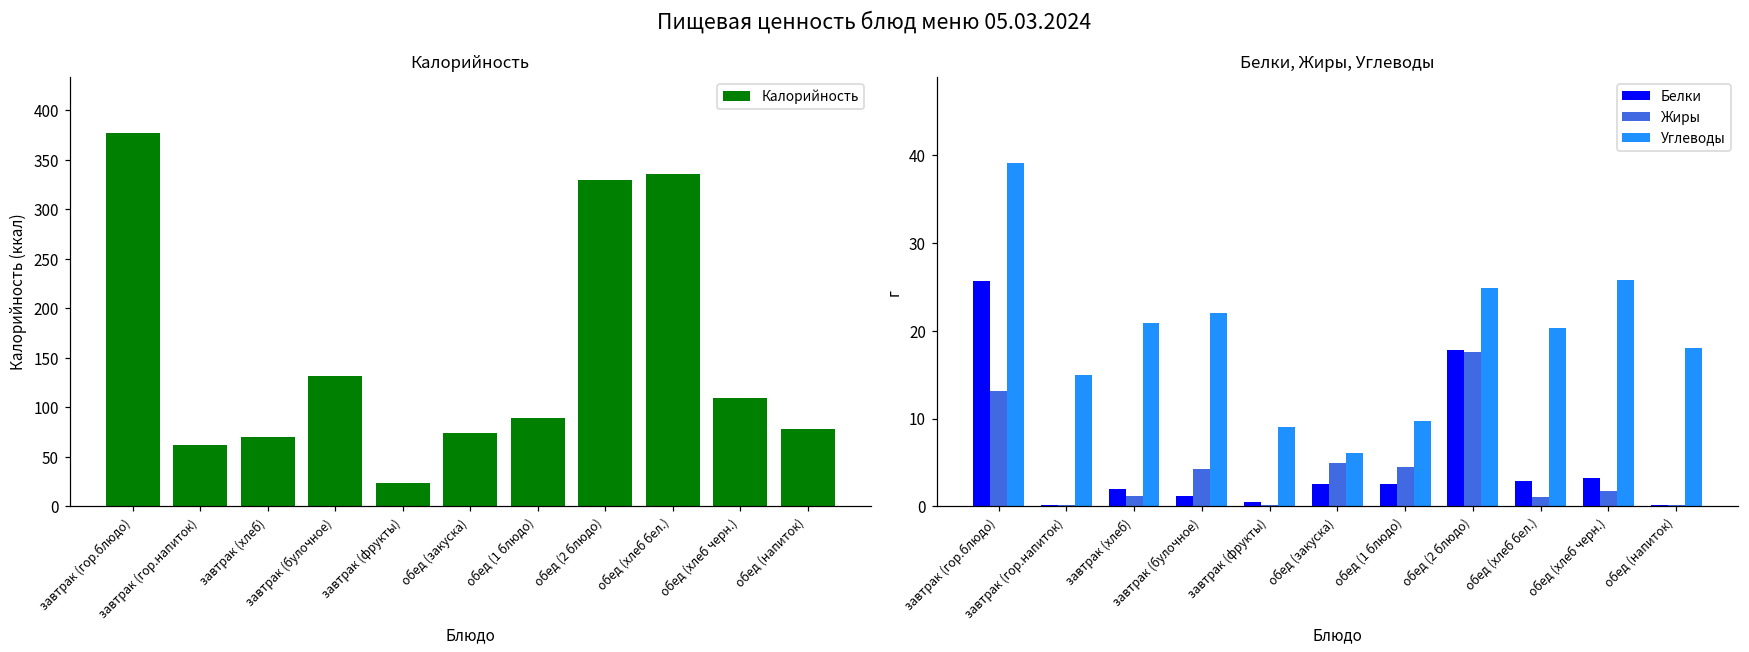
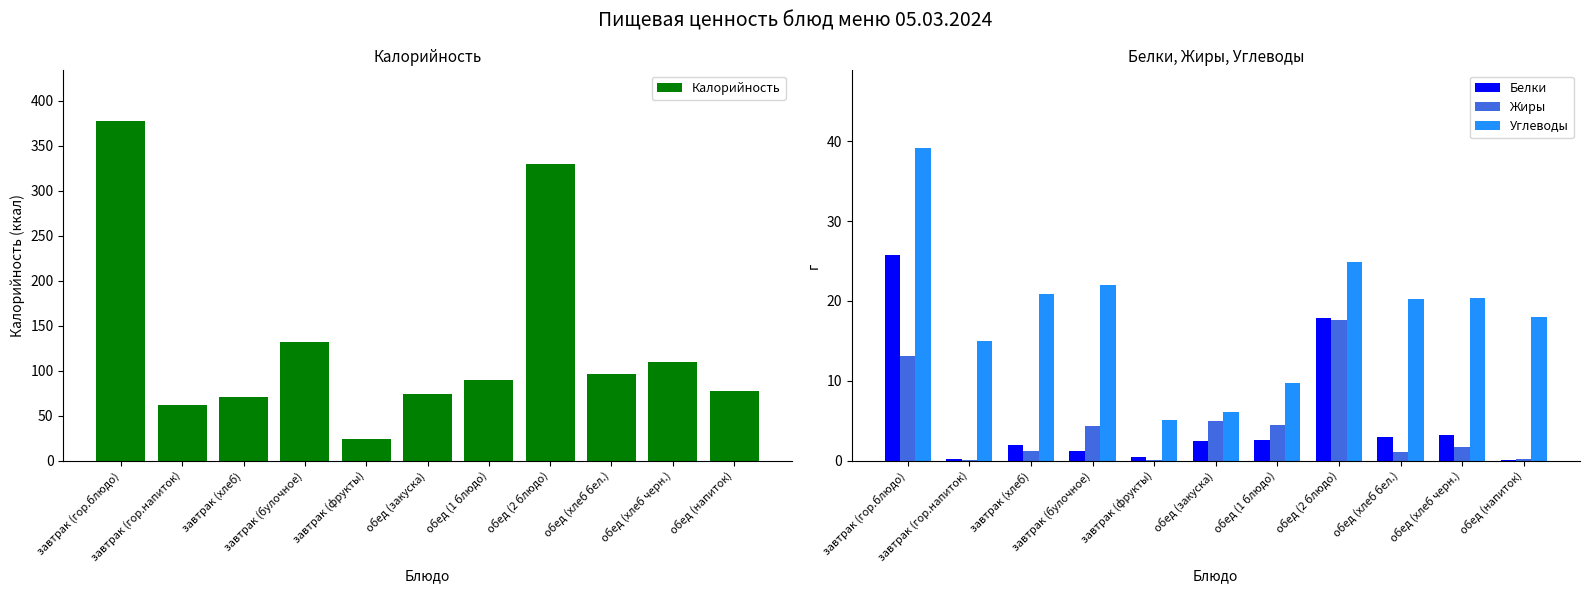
  {
    "Калорийность": {
      "завтрак (гор.блюдо)": 380,
      "завтрак (гор.напиток)": 60,
      "завтрак (хлеб)": 70,
      "завтрак (булочное)": 130,
      "завтрак (фрукты)": 20,
      "обед (закуска)": 70,
      "обед (1 блюдо)": 90,
      "обед (2 блюдо)": 330,
-     "обед (хлеб бел.)": 340,
+     "обед (хлеб бел.)": 100,
      "обед (хлеб черн.)": 110,
      "обед (напиток)": 80
    },
    "Белки, Жиры, Углеводы": {
      "Белки": {
        "завтрак (гор.блюдо)": 26,
        "завтрак (хлеб)": 2,
        "завтрак (булочное)": 1,
        "завтрак (фрукты)": 1,
        "обед (закуска)": 3,
        "обед (1 блюдо)": 3,
        "обед (2 блюдо)": 18,
        "обед (хлеб бел.)": 3,
        "обед (хлеб черн.)": 3
      },
      "Жиры": {
        "завтрак (гор.блюдо)": 13,
        "завтрак (хлеб)": 1,
        "завтрак (булочное)": 4,
        "обед (закуска)": 5,
        "обед (1 блюдо)": 5,
        "обед (2 блюдо)": 18,
        "обед (хлеб бел.)": 1,
        "обед (хлеб черн.)": 2
      },
      "Углеводы": {
        "завтрак (гор.блюдо)": 39,
        "завтрак (гор.напиток)": 15,
        "завтрак (хлеб)": 21,
        "завтрак (булочное)": 22,
-       "завтрак (фрукты)": 9,
+       "завтрак (фрукты)": 5,
        "обед (закуска)": 6,
        "обед (1 блюдо)": 10,
        "обед (2 блюдо)": 25,
        "обед (хлеб бел.)": 20,
-       "обед (хлеб черн.)": 26,
+       "обед (хлеб черн.)": 20,
        "обед (напиток)": 18
      }
    }
  }
